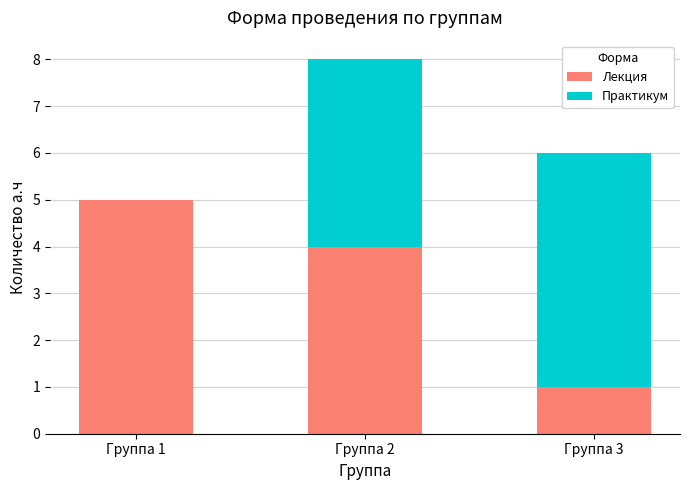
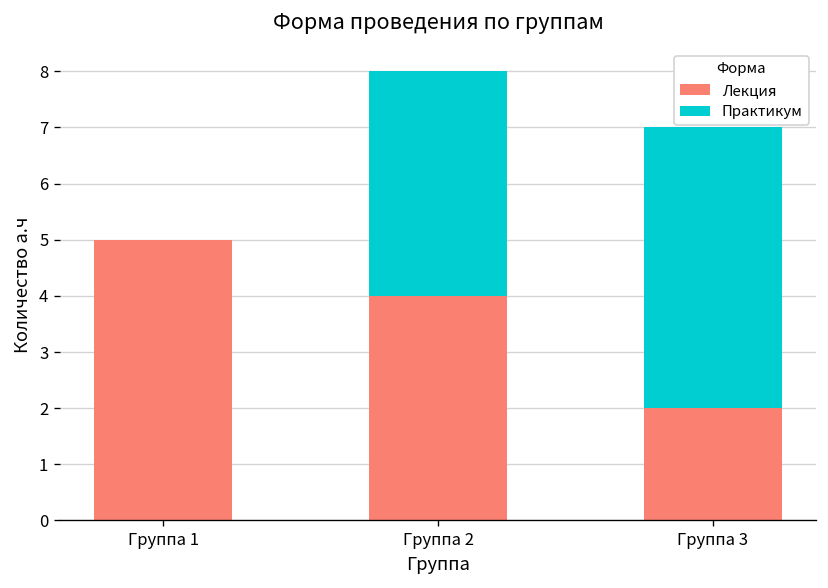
  {
    "Лекция": {
      "Группа 1": 5,
      "Группа 2": 4,
-     "Группа 3": 1
+     "Группа 3": 2
    },
    "Практикум": {
      "Группа 1": 0,
      "Группа 2": 4
    }
  }
